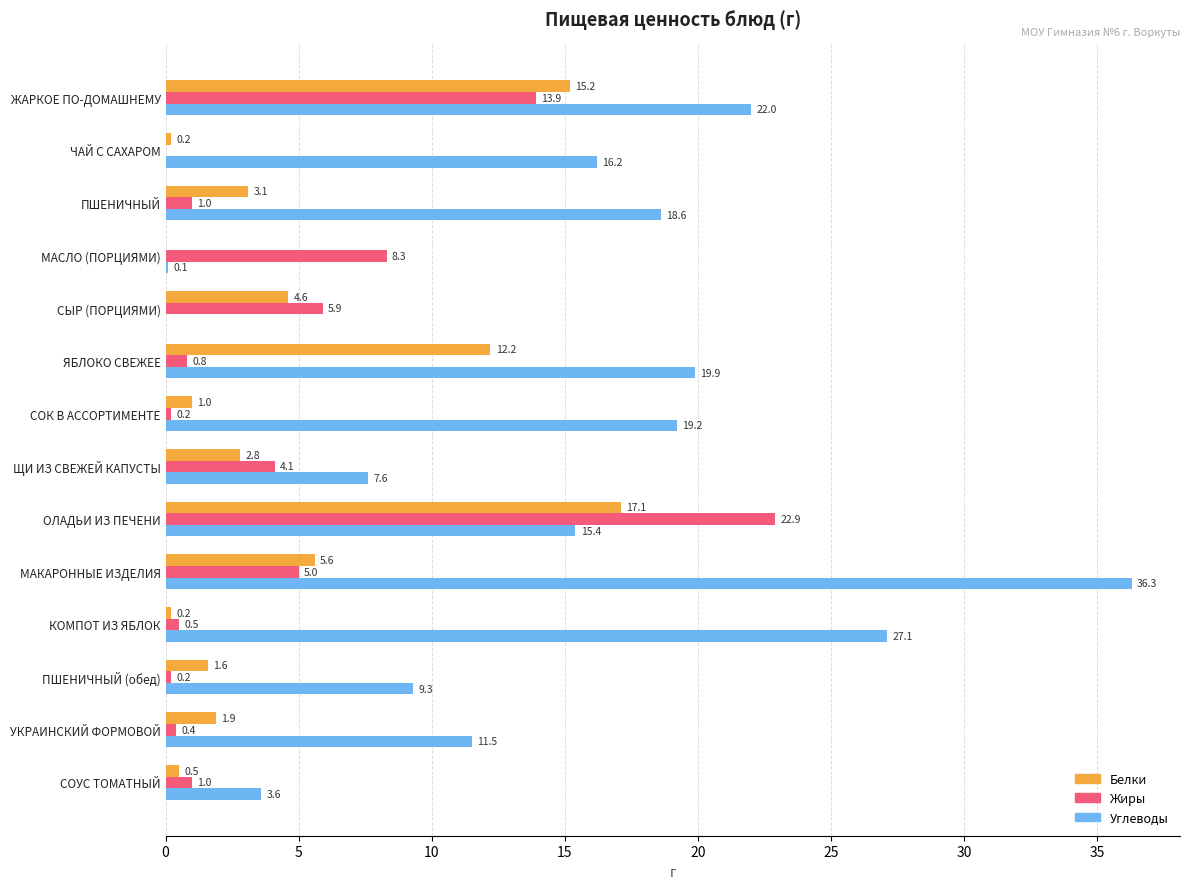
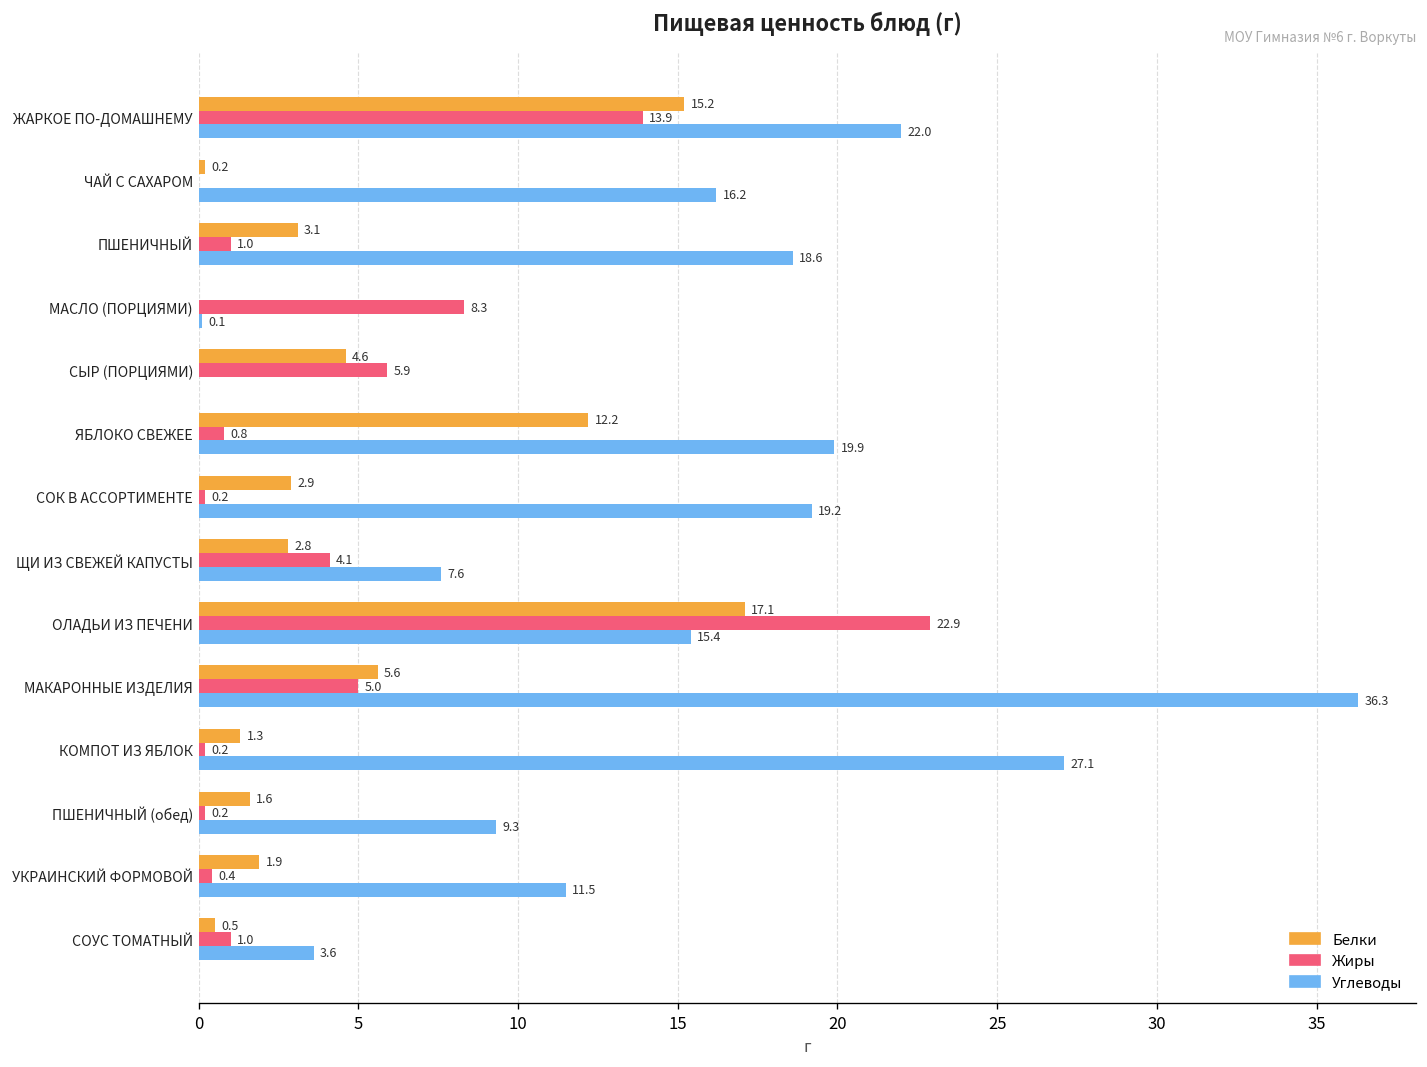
  {
    "Белки": {
      "ЖАРКОЕ ПО-ДОМАШНЕМУ": 15.2,
      "ЧАЙ С САХАРОМ": 0.2,
      "ПШЕНИЧНЫЙ": 3.1,
      "СЫР (ПОРЦИЯМИ)": 4.6,
      "ЯБЛОКО СВЕЖЕЕ": 12.2,
-     "СОК В АССОРТИМЕНТЕ": 1.0,
+     "СОК В АССОРТИМЕНТЕ": 2.9,
      "ЩИ ИЗ СВЕЖЕЙ КАПУСТЫ": 2.8,
      "ОЛАДЬИ ИЗ ПЕЧЕНИ": 17.1,
      "МАКАРОННЫЕ ИЗДЕЛИЯ": 5.6,
-     "КОМПОТ ИЗ ЯБЛОК": 0.2,
+     "КОМПОТ ИЗ ЯБЛОК": 1.3,
      "ПШЕНИЧНЫЙ (обед)": 1.6,
      "УКРАИНСКИЙ ФОРМОВОЙ": 1.9,
      "СОУС ТОМАТНЫЙ": 0.5
    },
    "Жиры": {
      "ЖАРКОЕ ПО-ДОМАШНЕМУ": 13.9,
      "ПШЕНИЧНЫЙ": 1.0,
      "МАСЛО (ПОРЦИЯМИ)": 8.3,
      "СЫР (ПОРЦИЯМИ)": 5.9,
      "ЯБЛОКО СВЕЖЕЕ": 0.8,
      "СОК В АССОРТИМЕНТЕ": 0.2,
      "ЩИ ИЗ СВЕЖЕЙ КАПУСТЫ": 4.1,
      "ОЛАДЬИ ИЗ ПЕЧЕНИ": 22.9,
      "МАКАРОННЫЕ ИЗДЕЛИЯ": 5.0,
-     "КОМПОТ ИЗ ЯБЛОК": 0.5,
+     "КОМПОТ ИЗ ЯБЛОК": 0.2,
      "ПШЕНИЧНЫЙ (обед)": 0.2,
      "УКРАИНСКИЙ ФОРМОВОЙ": 0.4,
      "СОУС ТОМАТНЫЙ": 1.0
    },
    "Углеводы": {
      "ЖАРКОЕ ПО-ДОМАШНЕМУ": 22.0,
      "ЧАЙ С САХАРОМ": 16.2,
      "ПШЕНИЧНЫЙ": 18.6,
      "МАСЛО (ПОРЦИЯМИ)": 0.1,
      "ЯБЛОКО СВЕЖЕЕ": 19.9,
      "СОК В АССОРТИМЕНТЕ": 19.2,
      "ЩИ ИЗ СВЕЖЕЙ КАПУСТЫ": 7.6,
      "ОЛАДЬИ ИЗ ПЕЧЕНИ": 15.4,
      "МАКАРОННЫЕ ИЗДЕЛИЯ": 36.3,
      "КОМПОТ ИЗ ЯБЛОК": 27.1,
      "ПШЕНИЧНЫЙ (обед)": 9.3,
      "УКРАИНСКИЙ ФОРМОВОЙ": 11.5,
      "СОУС ТОМАТНЫЙ": 3.6
    }
  }
